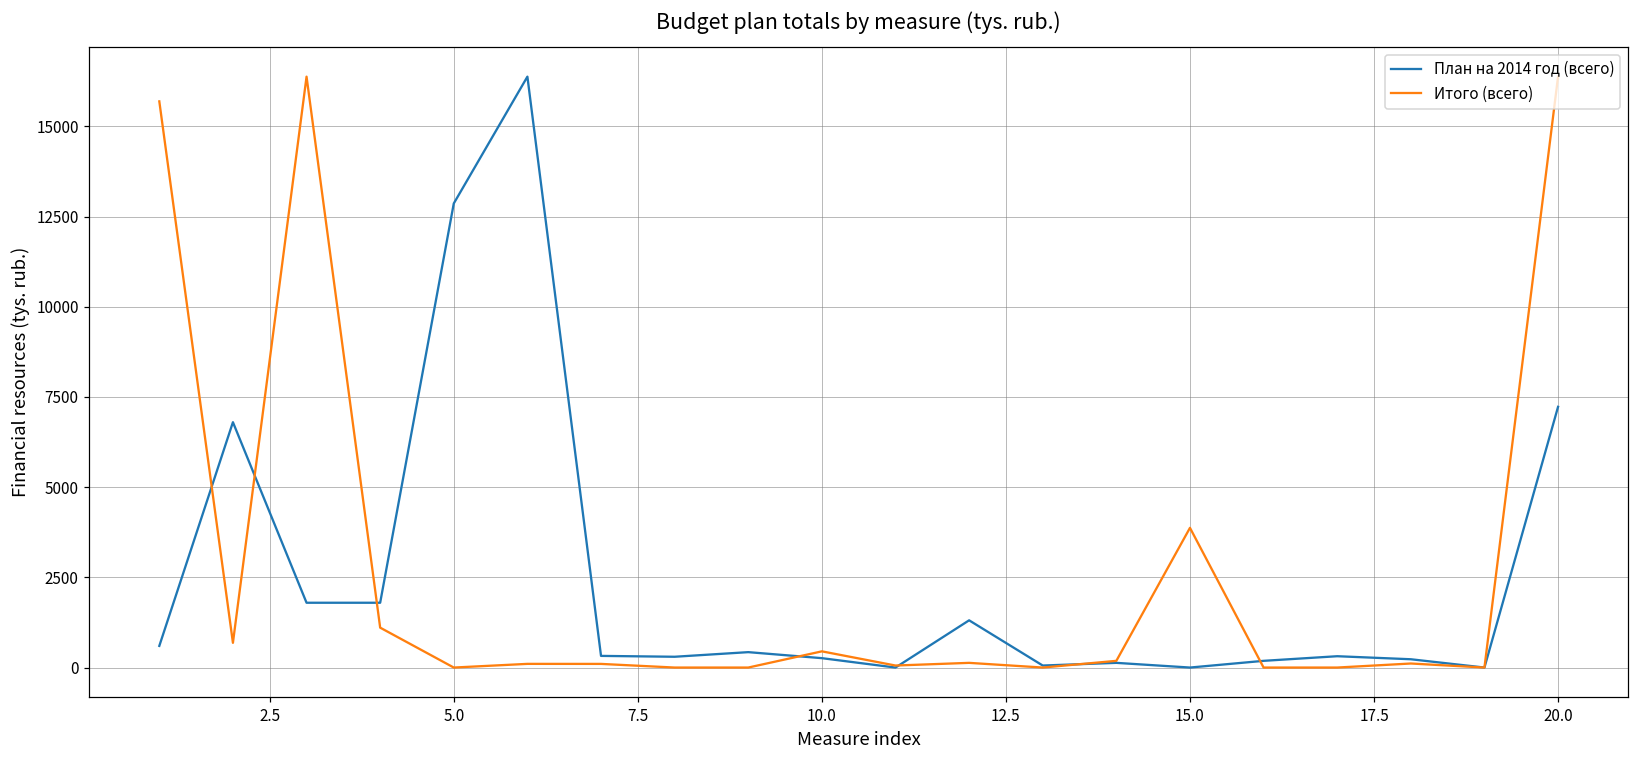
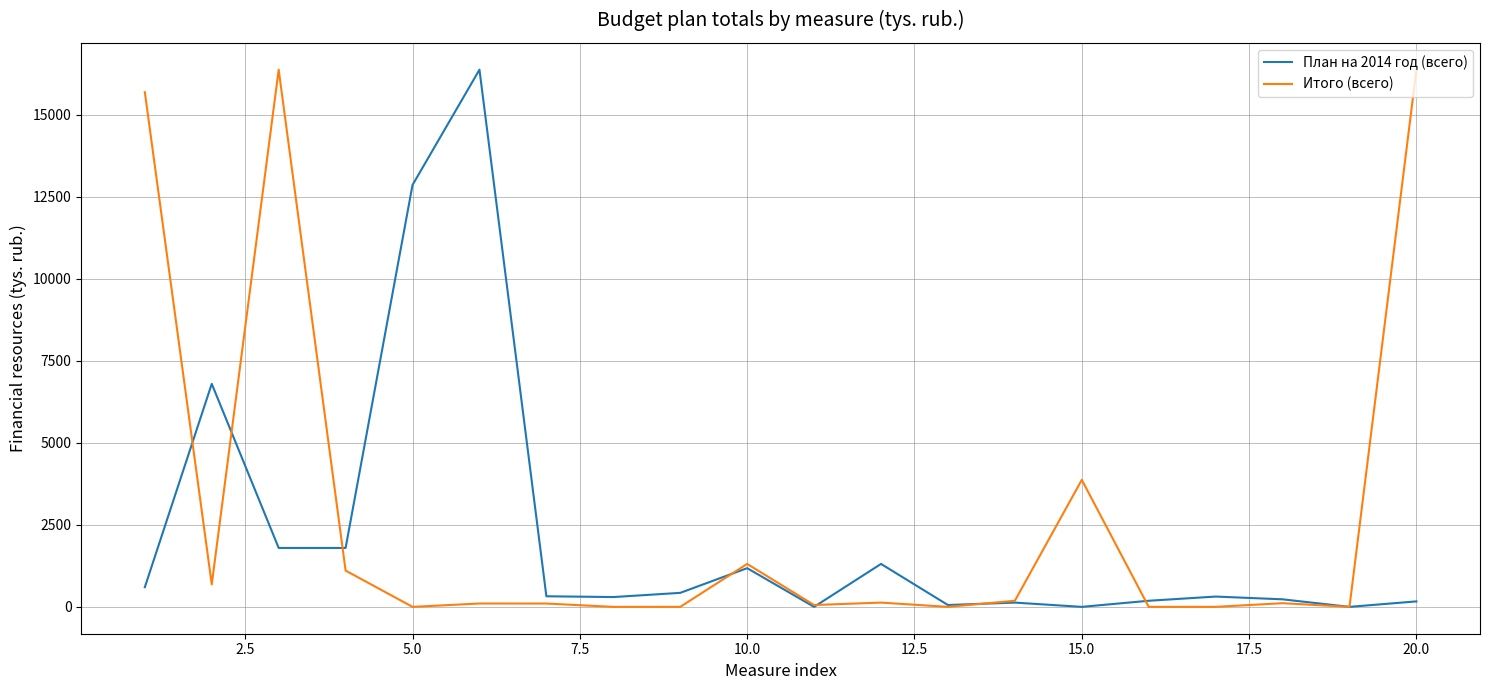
  {
    "План на 2014 год (всего)": {
      "5.0": 12900,
-     "10.0": 300,
+     "10.0": 1200,
      "15.0": 0,
-     "20.0": 7200
+     "20.0": 200
    },
    "Итого (всего)": {
      "5.0": 0,
-     "10.0": 400,
+     "10.0": 1300,
      "15.0": 3900
    }
  }
